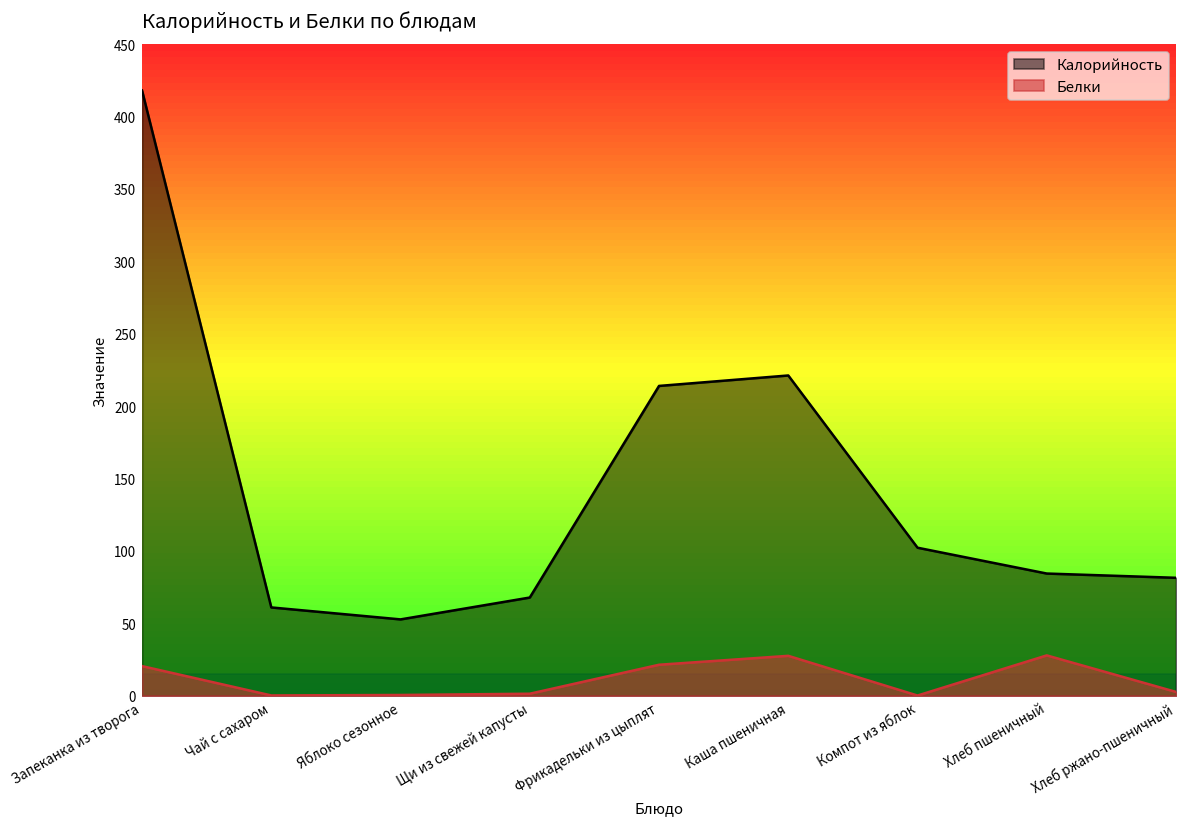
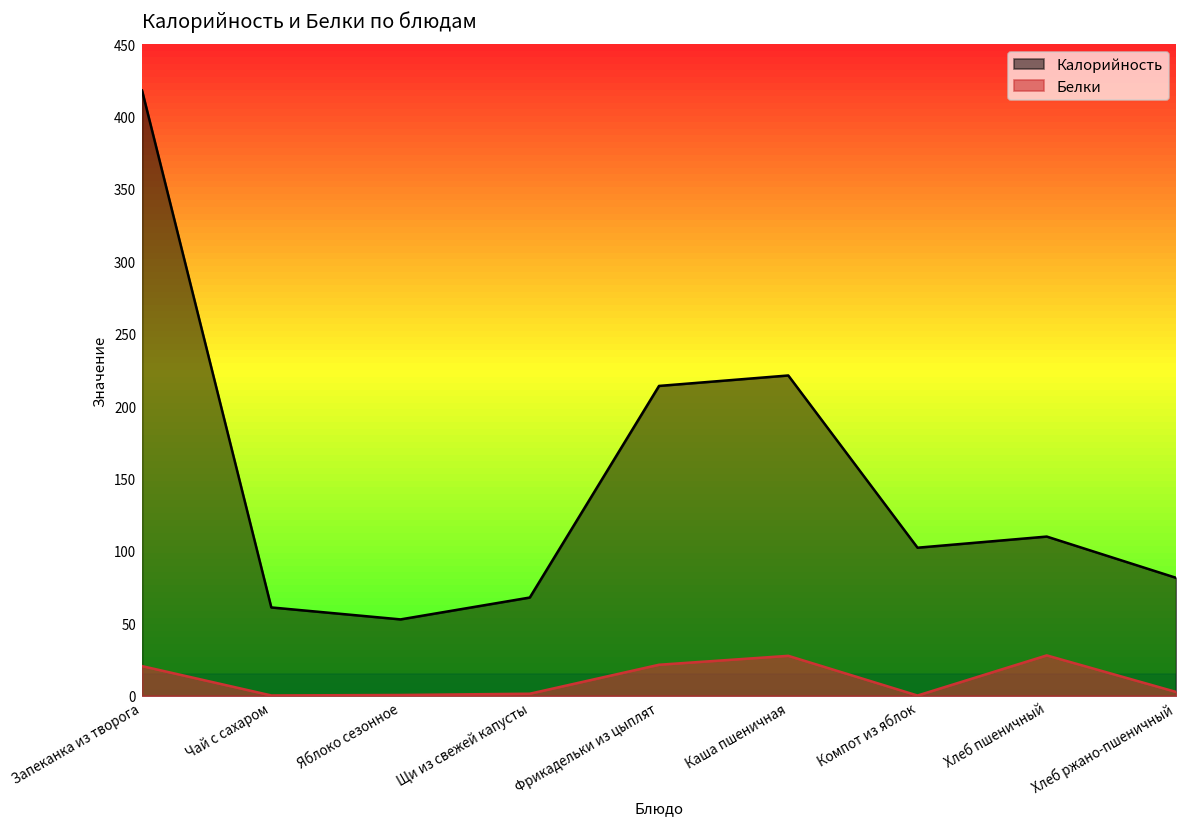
  {
    "Калорийность": {
      "Запеканка из творога": 418,
      "Чай с сахаром": 61,
      "Яблоко сезонное": 53,
      "Щи из свежей капусты": 68,
      "Фрикадельки из цыплят": 214,
      "Каша пшеничная": 221,
      "Компот из яблок": 102,
-     "Хлеб пшеничный": 84,
+     "Хлеб пшеничный": 110,
      "Хлеб ржано-пшеничный": 81
    },
    "Белки": {
      "Запеканка из творога": 20,
      "Фрикадельки из цыплят": 21,
      "Каша пшеничная": 28,
      "Хлеб пшеничный": 28
    }
  }
